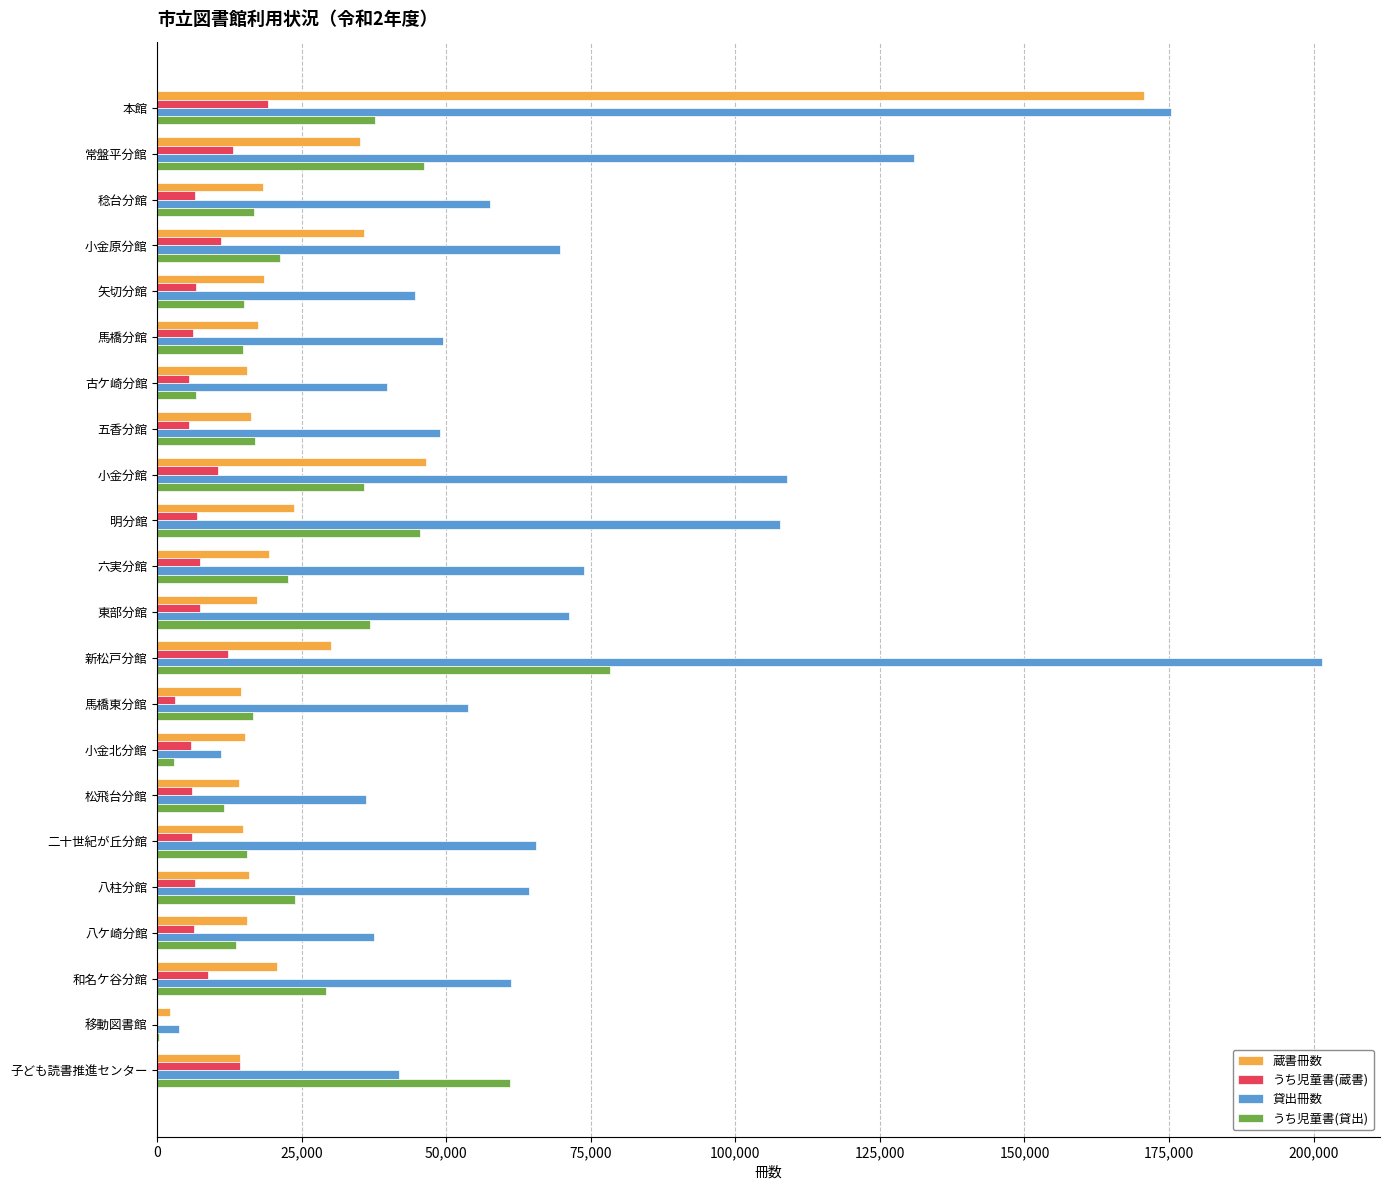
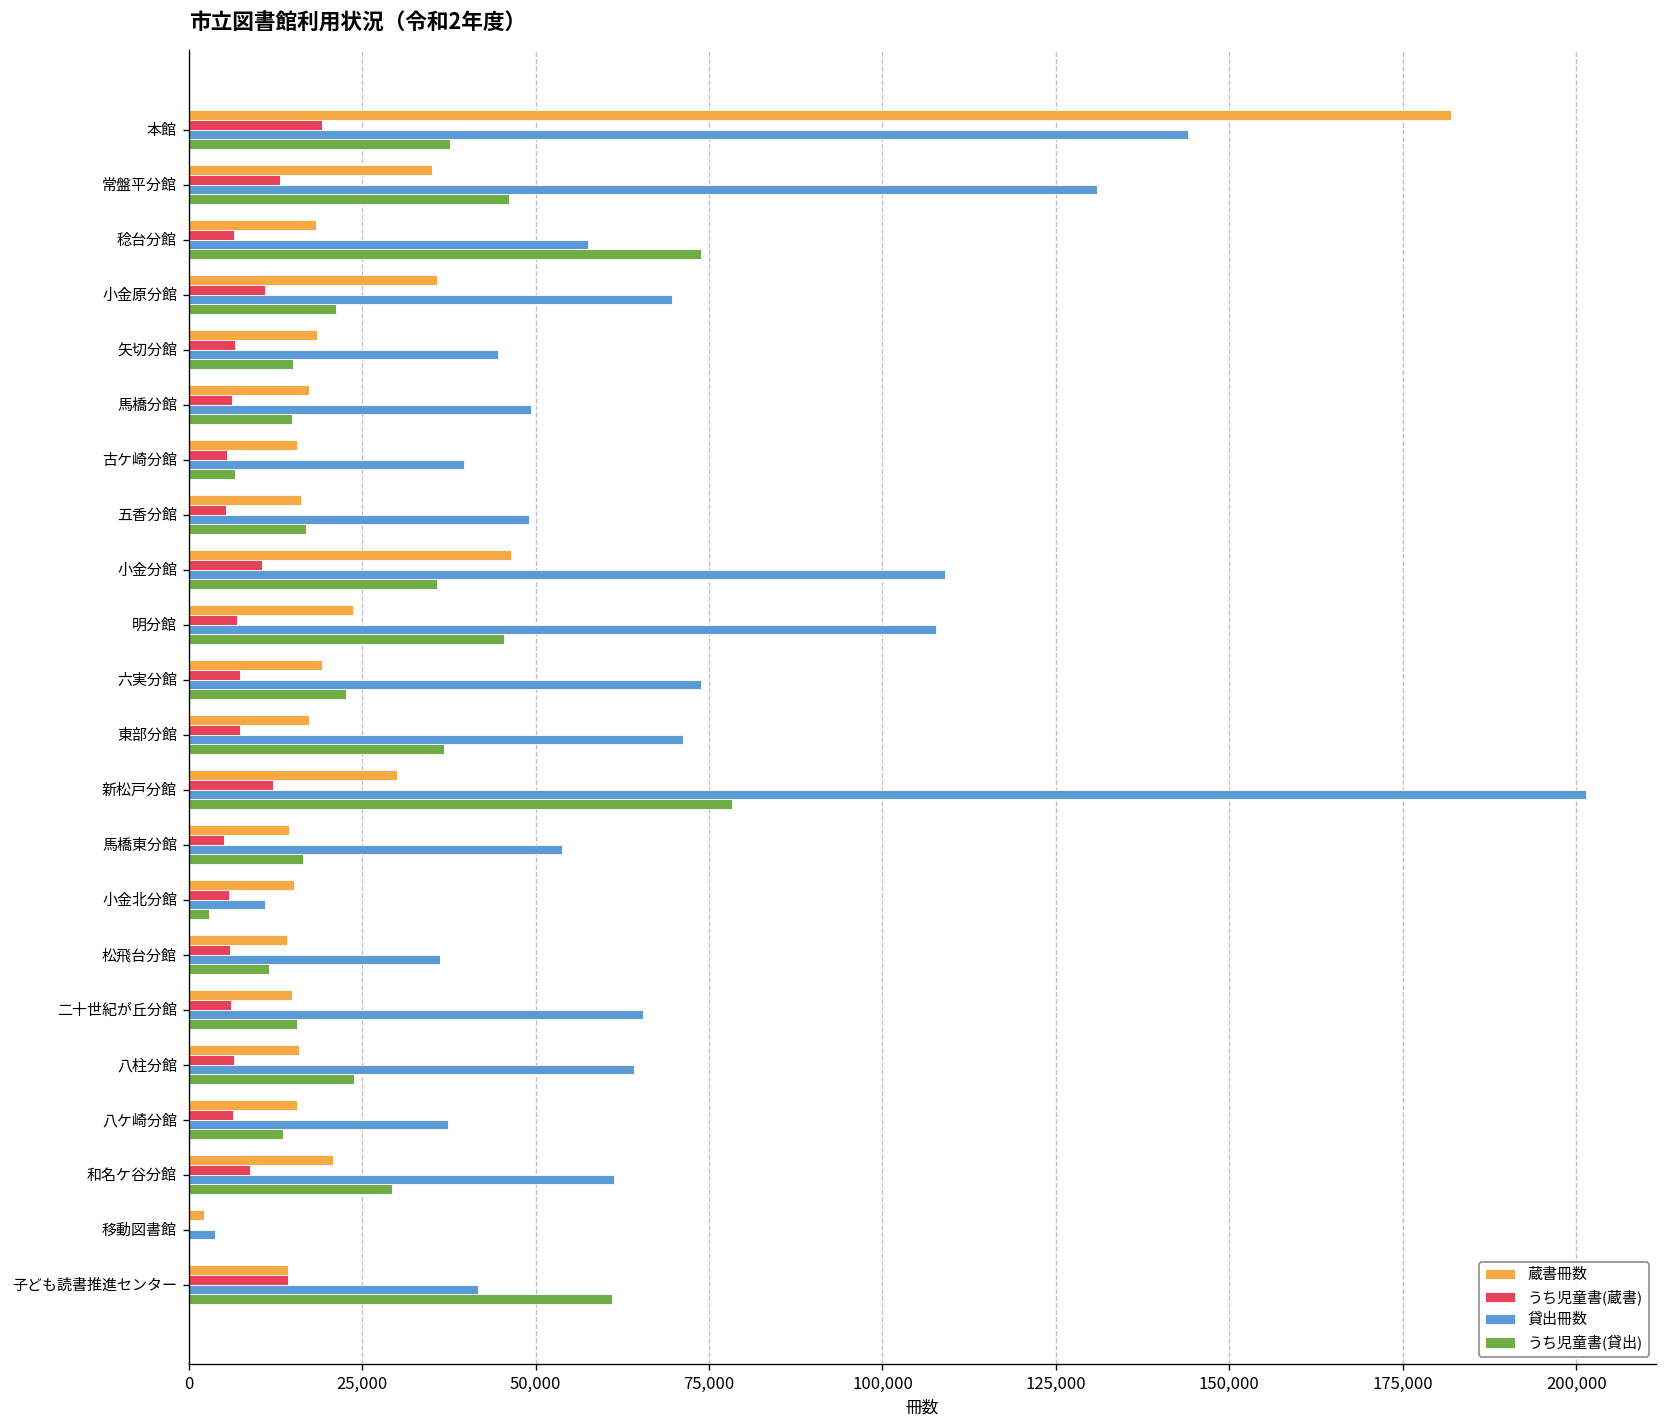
  {
    "蔵書冊数": {
-     "本館": "171,000",
+     "本館": "182,000",
      "常盤平分館": "35,000",
      "稔台分館": "18,000",
      "小金原分館": "36,000",
      "矢切分館": "19,000",
      "馬橋分館": "17,000",
      "古ケ崎分館": "16,000",
      "五香分館": "16,000",
      "小金分館": "46,000",
      "明分館": "24,000",
      "六実分館": "19,000",
      "東部分館": "17,000",
      "新松戸分館": "30,000",
      "馬橋東分館": "15,000",
      "小金北分館": "15,000",
      "松飛台分館": "14,000",
      "二十世紀が丘分館": "15,000",
      "八柱分館": "16,000",
      "八ケ崎分館": "16,000",
      "和名ケ谷分館": "21,000",
      "移動図書館": "2,000",
      "子ども読書推進センター": "14,000"
    },
    "うち児童書(蔵書)": {
      "本館": "19,000",
      "常盤平分館": "13,000",
      "稔台分館": "7,000",
      "小金原分館": "11,000",
      "矢切分館": "7,000",
      "馬橋分館": "6,000",
      "古ケ崎分館": "6,000",
      "五香分館": "5,000",
      "小金分館": "11,000",
      "明分館": "7,000",
      "六実分館": "7,000",
      "東部分館": "7,000",
      "新松戸分館": "12,000",
-     "馬橋東分館": "3,000",
+     "馬橋東分館": "5,000",
      "小金北分館": "6,000",
      "松飛台分館": "6,000",
      "二十世紀が丘分館": "6,000",
      "八柱分館": "7,000",
      "八ケ崎分館": "6,000",
      "和名ケ谷分館": "9,000",
      "子ども読書推進センター": "14,000"
    },
    "貸出冊数": {
-     "本館": "175,000",
+     "本館": "144,000",
      "常盤平分館": "131,000",
      "稔台分館": "58,000",
      "小金原分館": "70,000",
      "矢切分館": "45,000",
      "馬橋分館": "49,000",
      "古ケ崎分館": "40,000",
      "五香分館": "49,000",
      "小金分館": "109,000",
      "明分館": "108,000",
      "六実分館": "74,000",
      "東部分館": "71,000",
      "新松戸分館": "201,000",
      "馬橋東分館": "54,000",
      "小金北分館": "11,000",
      "松飛台分館": "36,000",
      "二十世紀が丘分館": "65,000",
      "八柱分館": "64,000",
      "八ケ崎分館": "37,000",
      "和名ケ谷分館": "61,000",
      "移動図書館": "4,000",
      "子ども読書推進センター": "42,000"
    },
    "うち児童書(貸出)": {
      "本館": "38,000",
      "常盤平分館": "46,000",
-     "稔台分館": "17,000",
+     "稔台分館": "74,000",
      "小金原分館": "21,000",
      "矢切分館": "15,000",
      "馬橋分館": "15,000",
      "古ケ崎分館": "7,000",
      "五香分館": "17,000",
      "小金分館": "36,000",
      "明分館": "45,000",
      "六実分館": "23,000",
      "東部分館": "37,000",
      "新松戸分館": "78,000",
      "馬橋東分館": "17,000",
      "小金北分館": "3,000",
      "松飛台分館": "12,000",
      "二十世紀が丘分館": "16,000",
      "八柱分館": "24,000",
      "八ケ崎分館": "14,000",
      "和名ケ谷分館": "29,000",
      "子ども読書推進センター": "61,000"
    }
  }
